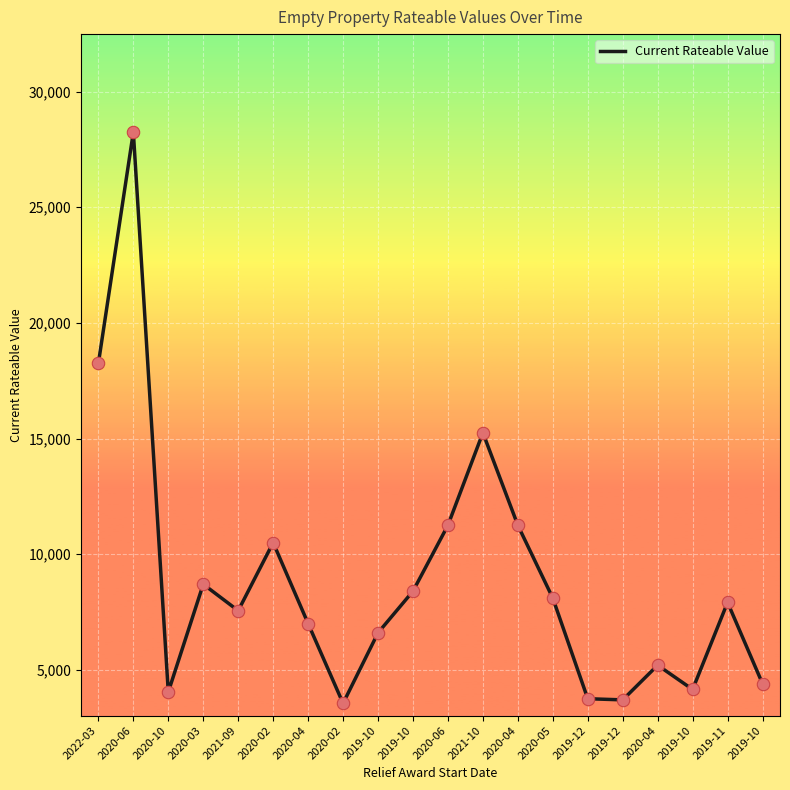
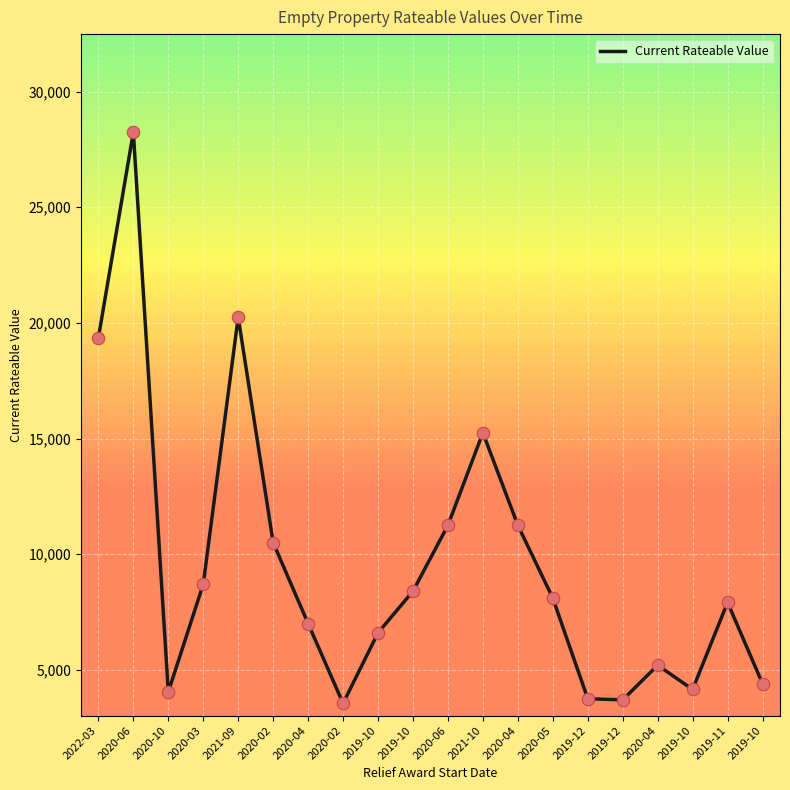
  {
-   "2022-03": "18,300",
+   "2022-03": "19,400",
    "2020-10": "4,000",
    "2020-03": "8,700",
-   "2021-09": "7,600",
+   "2021-09": "20,300",
    "2021-10": "15,300",
    "2020-05": "8,100",
    "2019-11": "7,900"
  }
